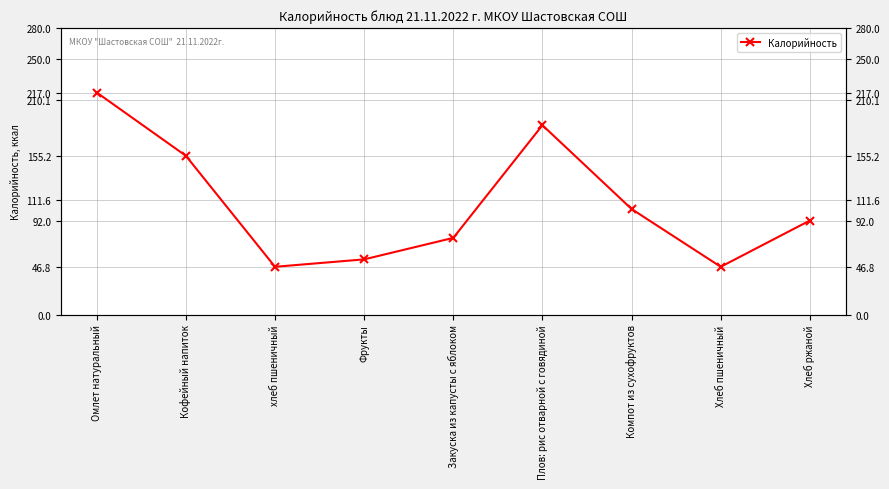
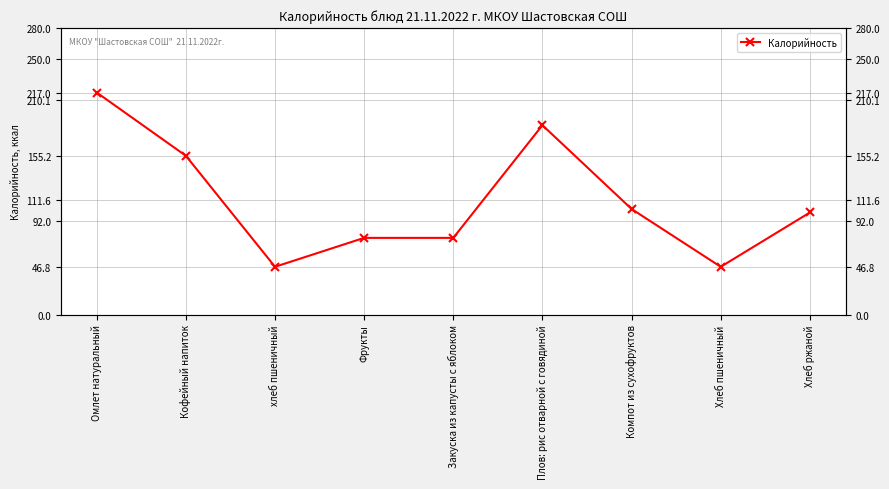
  {
    "Омлет натуральный": 217,
    "Кофейный напиток": 155,
    "хлеб пшеничный": 47,
-   "Фрукты": 54,
+   "Фрукты": 75,
    "Закуска из капусты с яблоком": 75,
    "Плов: рис отварной с говядиной": 185,
    "Компот из сухофруктов": 103,
    "Хлеб пшеничный": 47,
-   "Хлеб ржаной": 92
+   "Хлеб ржаной": 100
  }
